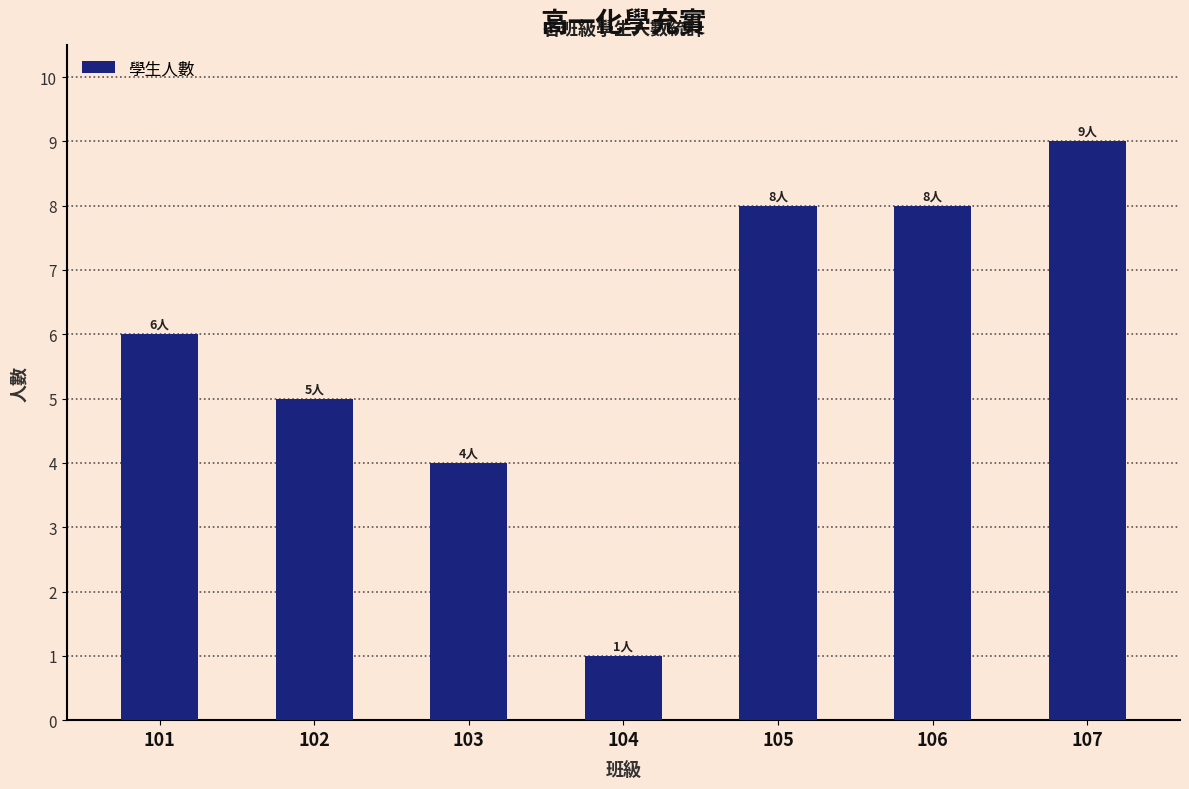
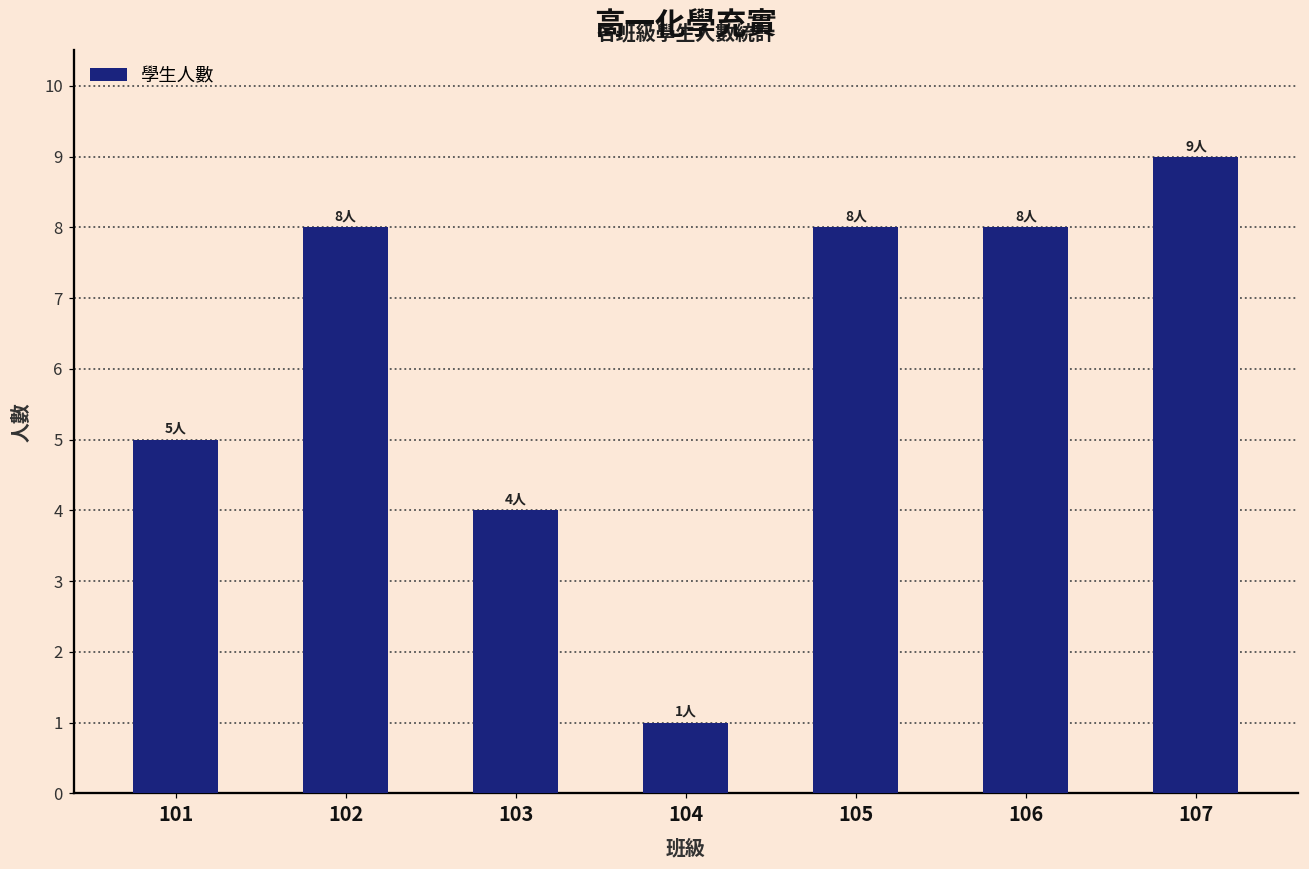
  {
-   "101": "6人",
-   "102": "5人",
+   "101": "5人",
+   "102": "8人",
    "103": "4人",
    "104": "1人",
    "105": "8人",
    "106": "8人",
    "107": "9人"
  }
